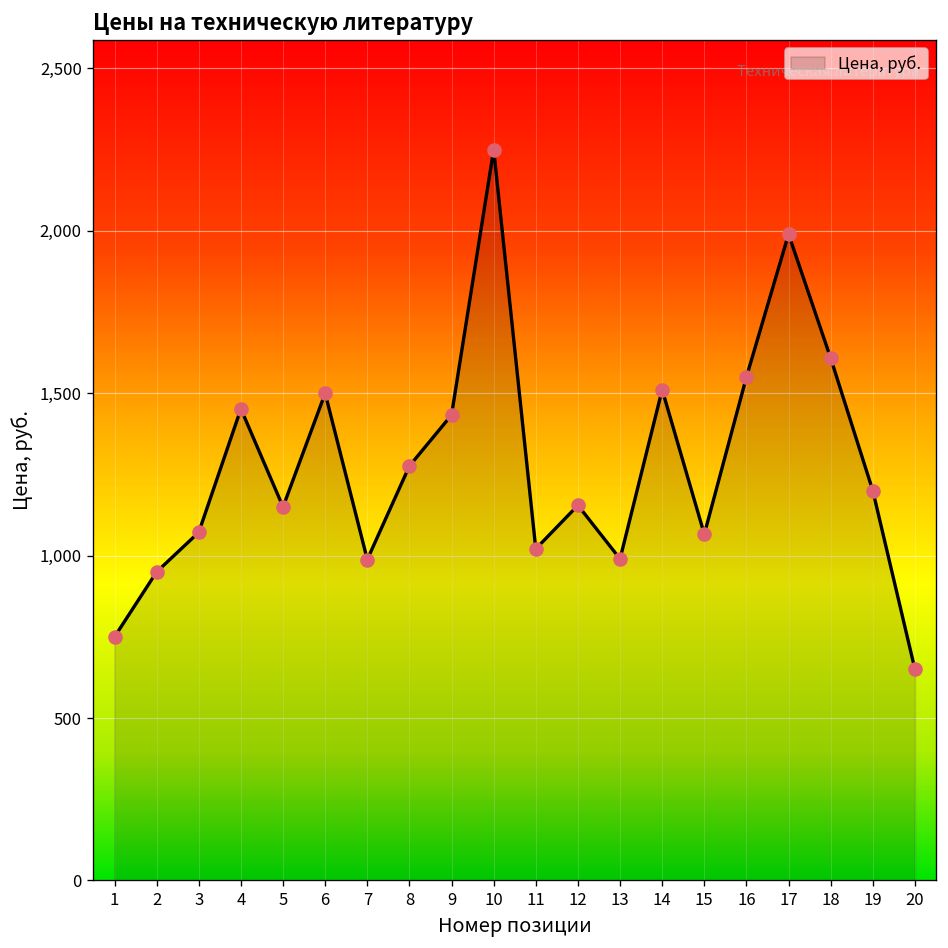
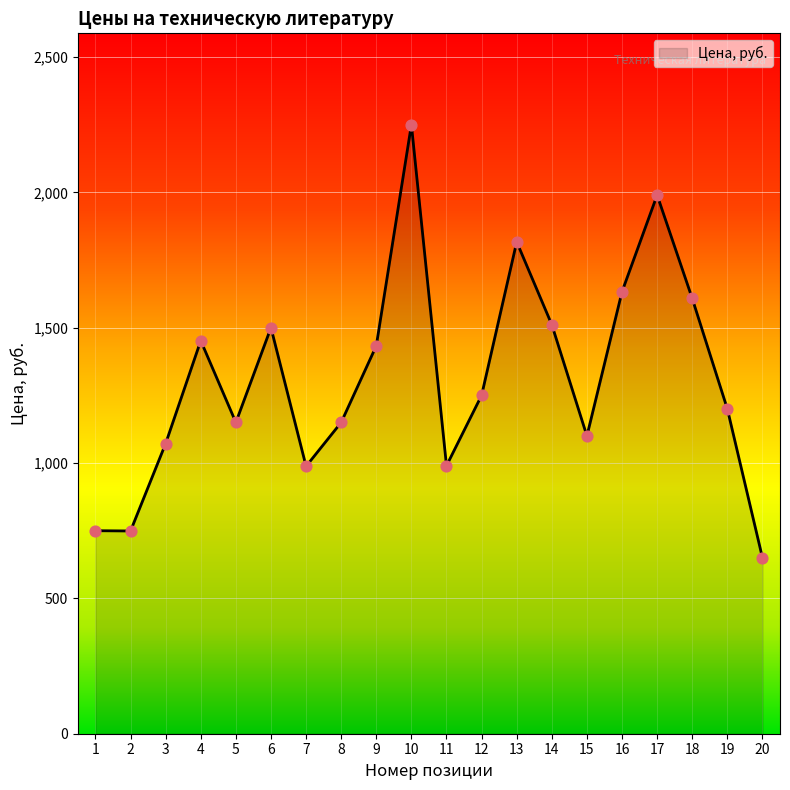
  {
    "1": "750",
-   "2": "950",
+   "2": "750",
    "3": "1,070",
    "4": "1,450",
    "5": "1,150",
    "6": "1,500",
    "7": "990",
-   "8": "1,280",
+   "8": "1,150",
    "9": "1,430",
    "10": "2,250",
-   "11": "1,020",
-   "12": "1,160",
-   "13": "990",
+   "11": "990",
+   "12": "1,250",
+   "13": "1,820",
    "14": "1,510",
-   "15": "1,070",
-   "16": "1,550",
+   "15": "1,100",
+   "16": "1,630",
    "17": "1,990",
    "18": "1,610",
    "19": "1,200",
    "20": "650"
  }
